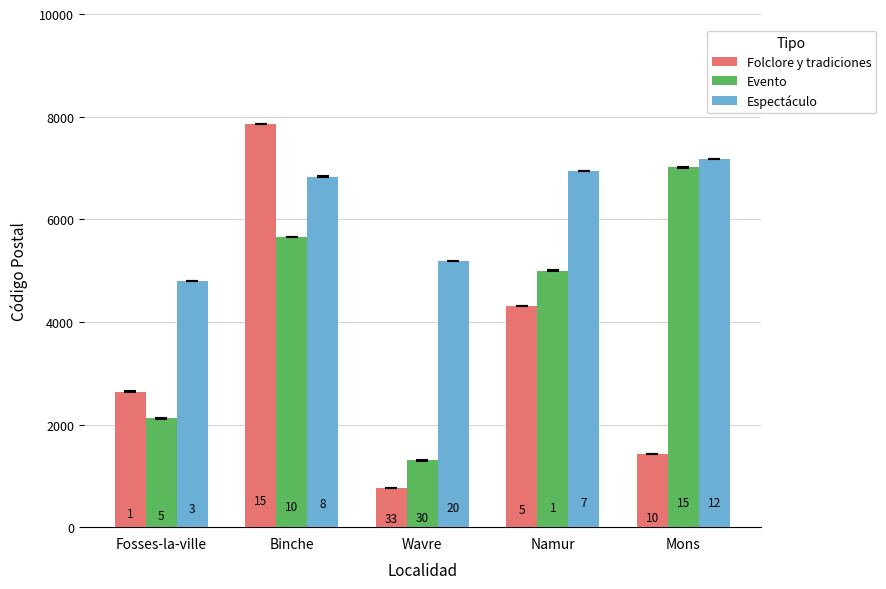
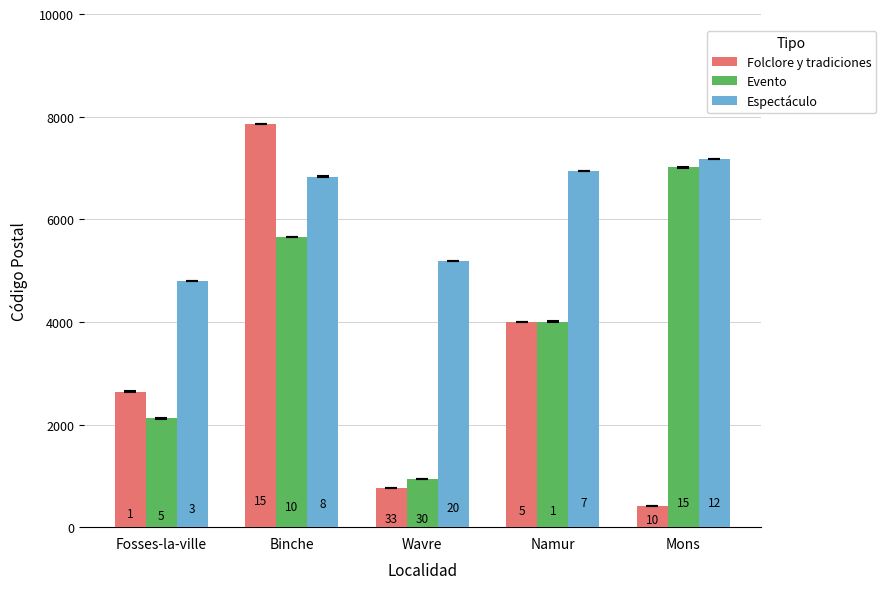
  {
    "Folclore y tradiciones": {
-     "Namur": 4300,
-     "Mons": 1400
+     "Namur": 4000,
+     "Mons": 400
    },
    "Evento": {
-     "Wavre": 1300,
-     "Namur": 5000
+     "Wavre": 900,
+     "Namur": 4000
    }
  }
